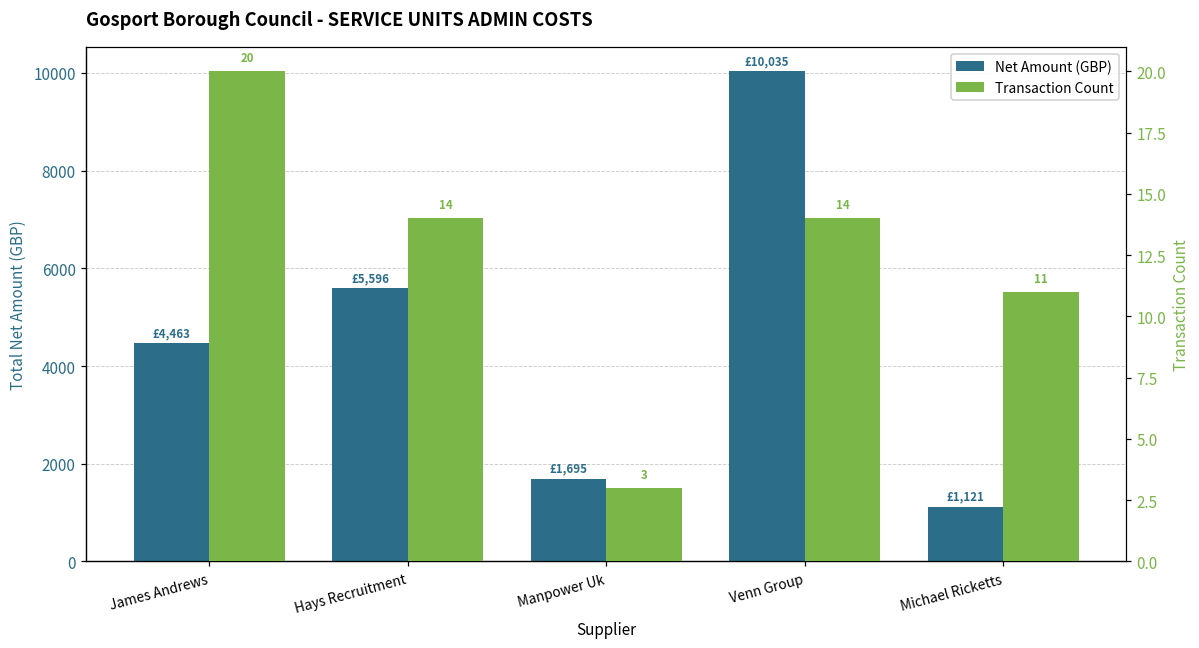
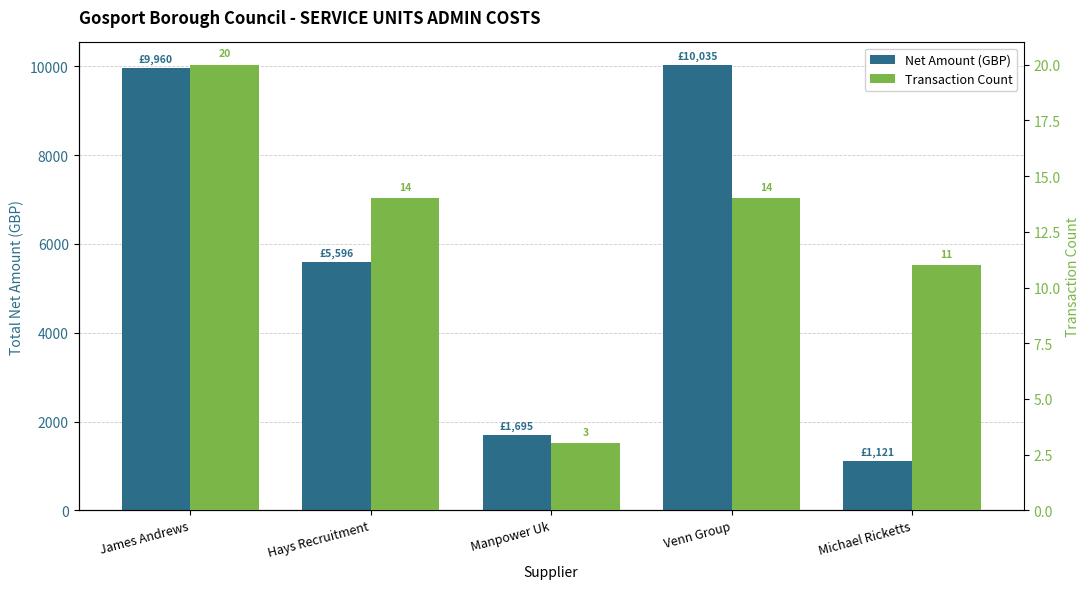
  {
    "Net Amount (GBP)": {
-     "James Andrews": "£4,463",
+     "James Andrews": "£9,960",
      "Hays Recruitment": "£5,596",
      "Manpower Uk": "£1,695",
      "Venn Group": "£10,035",
      "Michael Ricketts": "£1,121"
    },
    "Transaction Count": {
      "James Andrews": "20",
      "Hays Recruitment": "14",
      "Manpower Uk": "3",
      "Venn Group": "14",
      "Michael Ricketts": "11"
    }
  }
